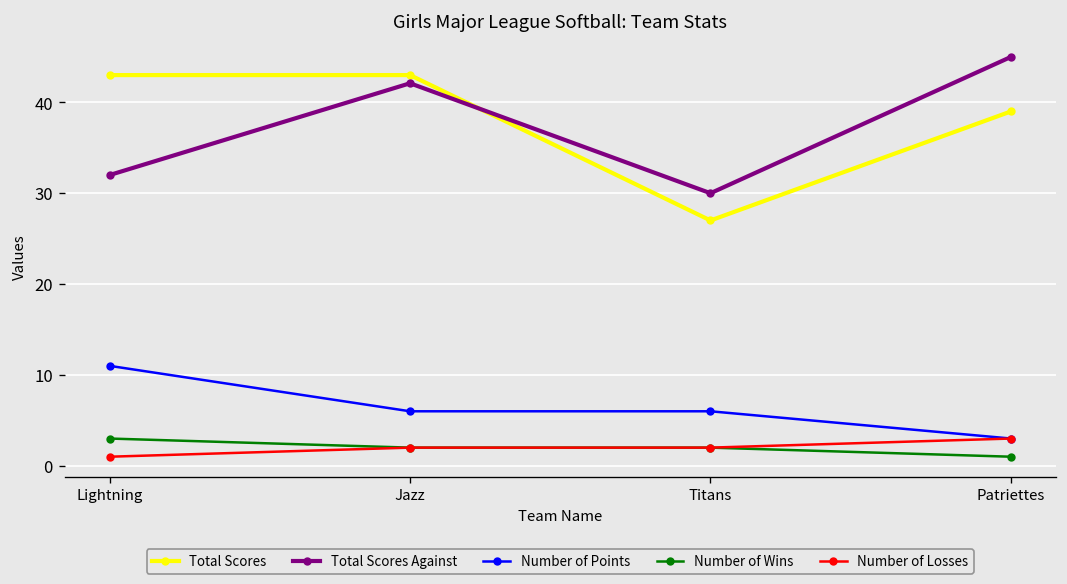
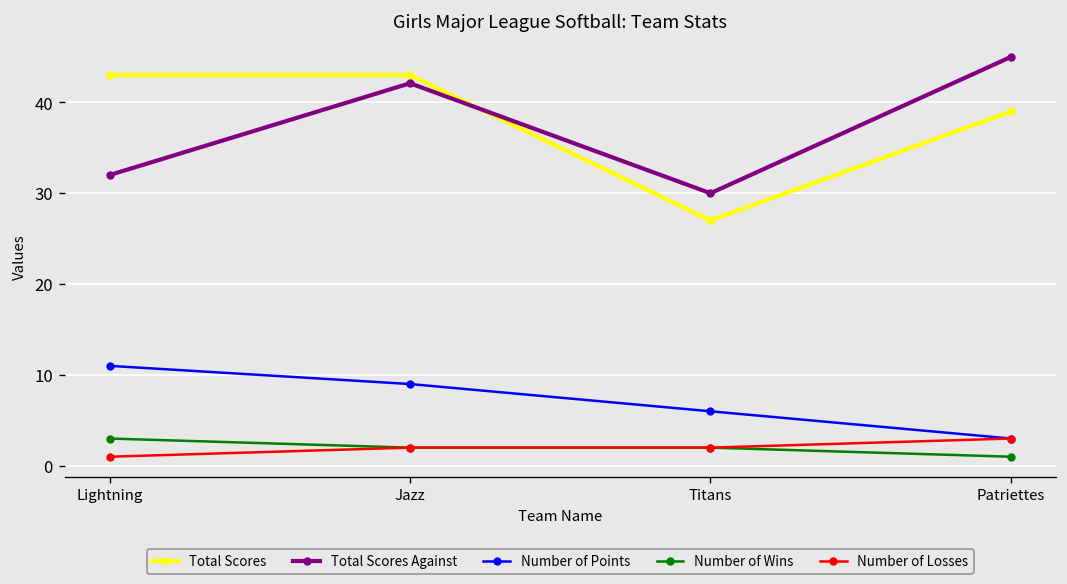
  {
    "Total Scores": {
      "Lightning": 43,
      "Jazz": 43,
      "Titans": 27,
      "Patriettes": 39
    },
    "Total Scores Against": {
      "Lightning": 32,
      "Jazz": 42,
      "Titans": 30,
      "Patriettes": 45
    },
    "Number of Points": {
      "Lightning": 11,
-     "Jazz": 6,
+     "Jazz": 9,
      "Titans": 6
    },
    "Number of Wins": {
      "Lightning": 3,
      "Patriettes": 1
    },
    "Number of Losses": {
      "Lightning": 1
    }
  }
